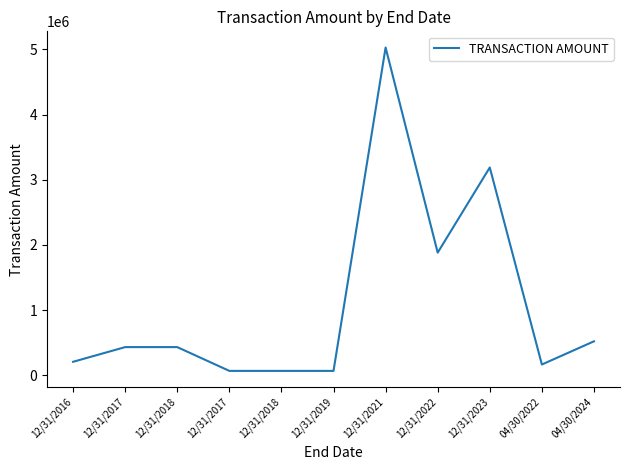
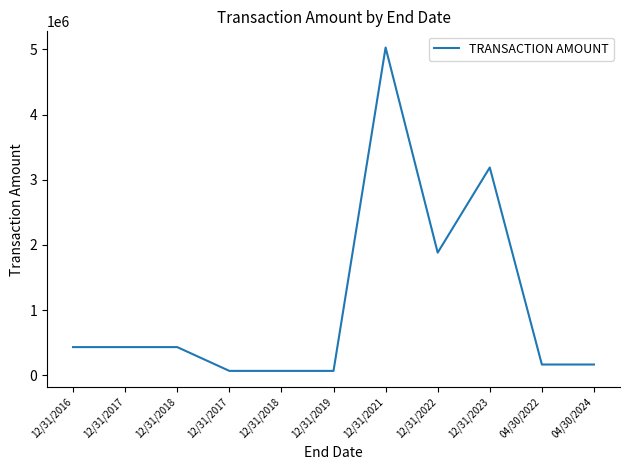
  {
-   "12/31/2016": 200000,
+   "12/31/2016": 400000,
    "12/31/2019": 100000,
    "12/31/2021": 5000000,
    "12/31/2022": 1900000,
    "12/31/2023": 3200000,
    "04/30/2022": 200000,
-   "04/30/2024": 500000
+   "04/30/2024": 200000
  }
